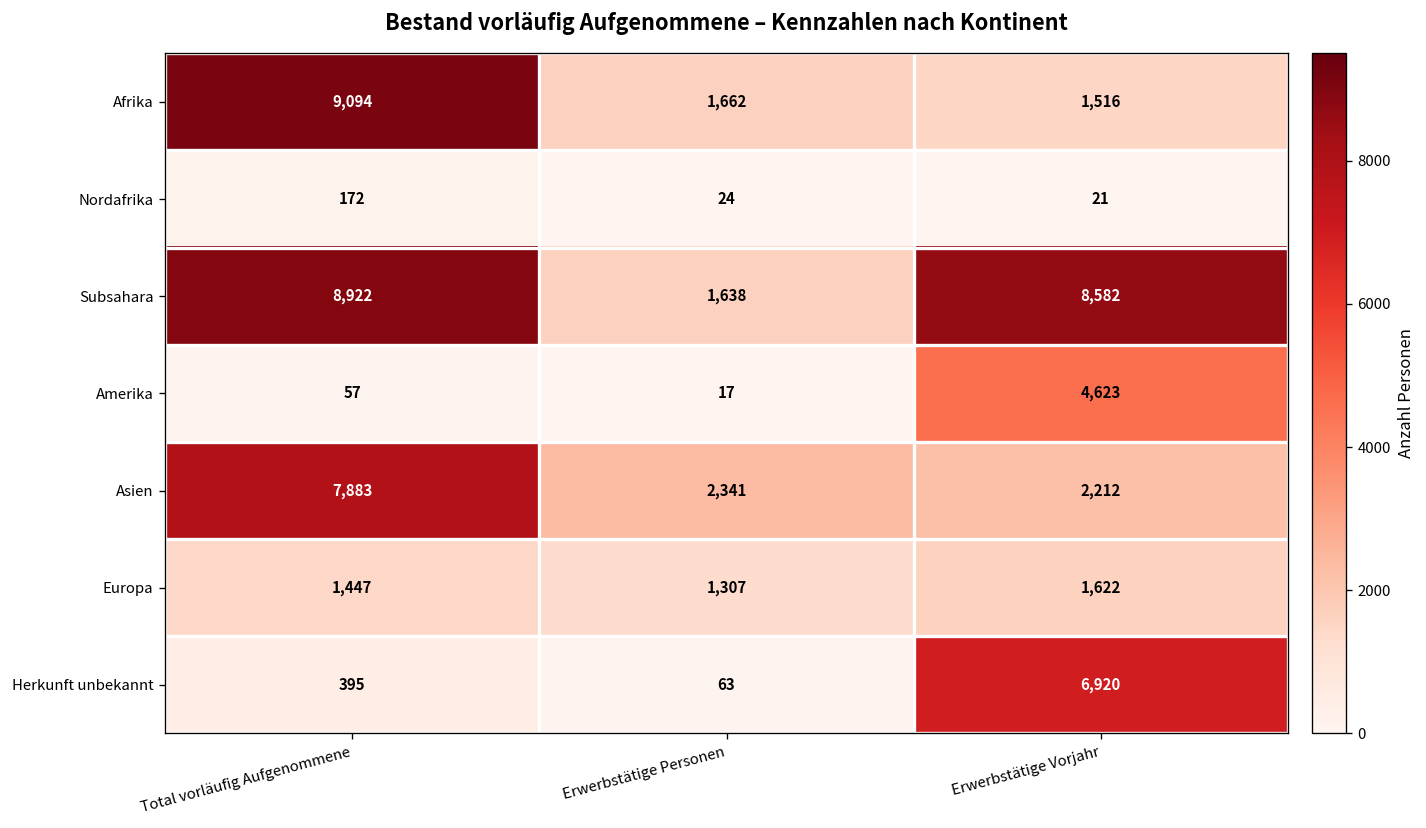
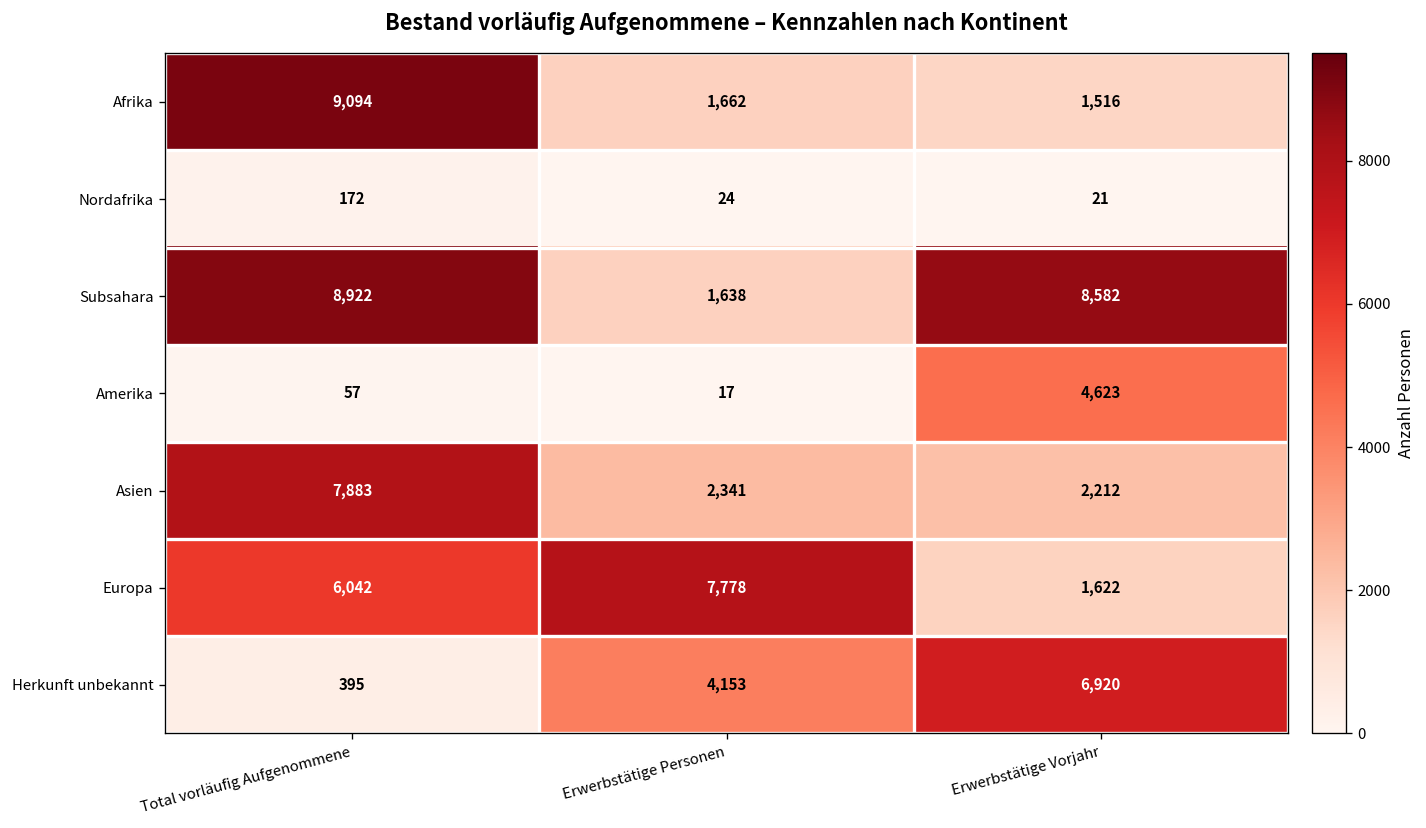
  {
    "Afrika": {
      "Total vorläufig Aufgenommene": "9,094",
      "Erwerbstätige Personen": "1,662",
      "Erwerbstätige Vorjahr": "1,516"
    },
    "Nordafrika": {
      "Total vorläufig Aufgenommene": "172",
      "Erwerbstätige Personen": "24",
      "Erwerbstätige Vorjahr": "21"
    },
    "Subsahara": {
      "Total vorläufig Aufgenommene": "8,922",
      "Erwerbstätige Personen": "1,638",
      "Erwerbstätige Vorjahr": "8,582"
    },
    "Amerika": {
      "Total vorläufig Aufgenommene": "57",
      "Erwerbstätige Personen": "17",
      "Erwerbstätige Vorjahr": "4,623"
    },
    "Asien": {
      "Total vorläufig Aufgenommene": "7,883",
      "Erwerbstätige Personen": "2,341",
      "Erwerbstätige Vorjahr": "2,212"
    },
    "Europa": {
-     "Total vorläufig Aufgenommene": "1,447",
-     "Erwerbstätige Personen": "1,307",
+     "Total vorläufig Aufgenommene": "6,042",
+     "Erwerbstätige Personen": "7,778",
      "Erwerbstätige Vorjahr": "1,622"
    },
    "Herkunft unbekannt": {
      "Total vorläufig Aufgenommene": "395",
-     "Erwerbstätige Personen": "63",
+     "Erwerbstätige Personen": "4,153",
      "Erwerbstätige Vorjahr": "6,920"
    }
  }
